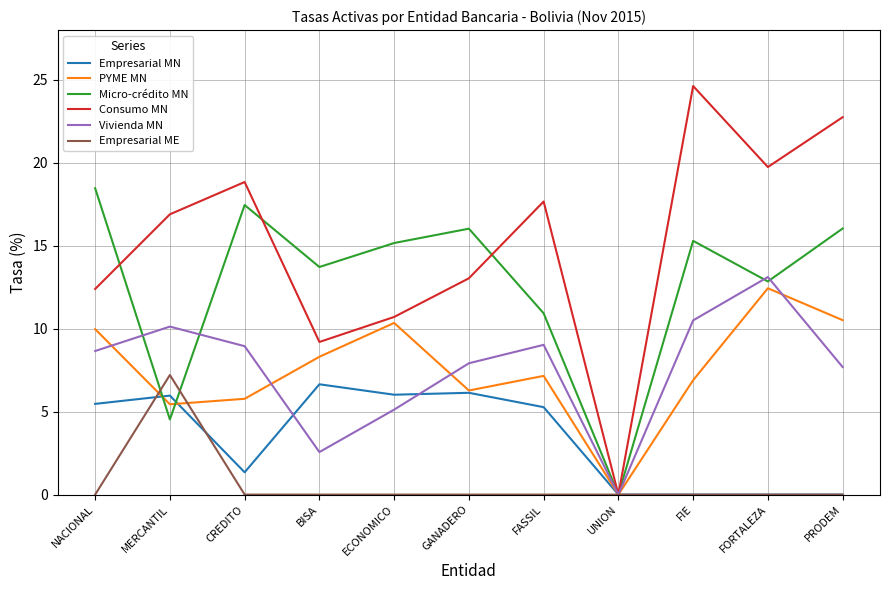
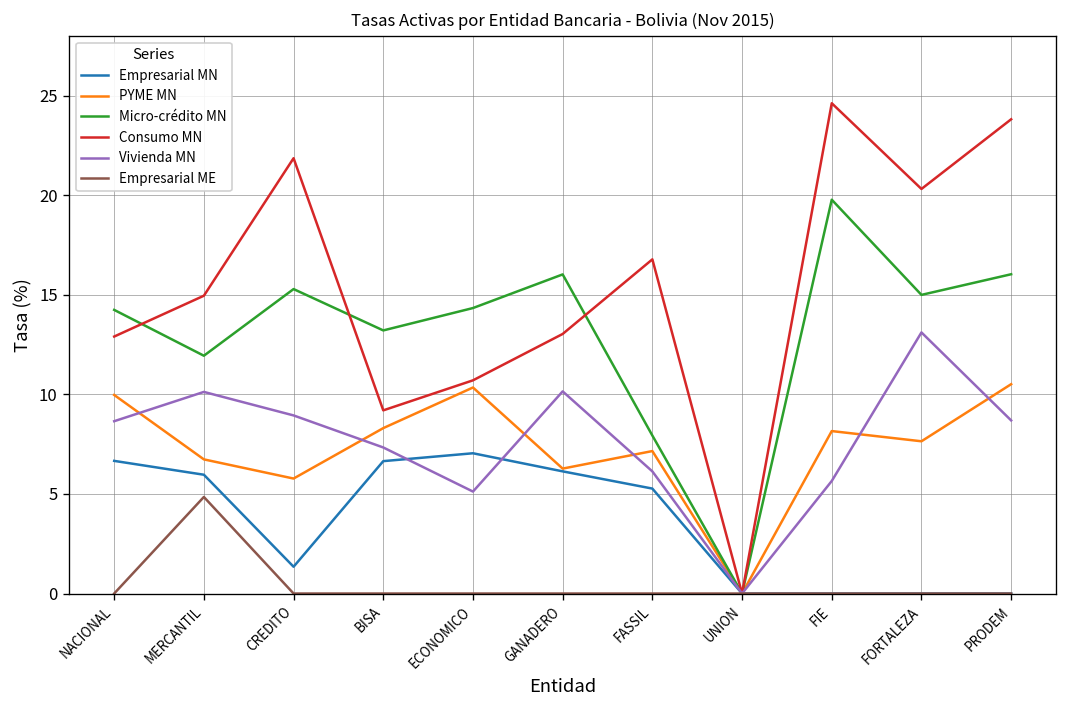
  {
    "Empresarial MN": {
-     "NACIONAL": 5.5,
+     "NACIONAL": 6.7,
      "MERCANTIL": 6.0,
      "CREDITO": 1.3,
      "BISA": 6.6,
-     "ECONOMICO": 6.0,
+     "ECONOMICO": 7.0,
      "FASSIL": 5.3
    },
    "PYME MN": {
      "NACIONAL": 10.0,
-     "MERCANTIL": 5.4,
+     "MERCANTIL": 6.7,
      "CREDITO": 5.8,
      "BISA": 8.3,
      "ECONOMICO": 10.3,
      "FASSIL": 7.2,
-     "FIE": 6.9,
-     "FORTALEZA": 12.4,
+     "FIE": 8.2,
+     "FORTALEZA": 7.6,
      "PRODEM": 10.5
    },
    "Micro-crédito MN": {
-     "NACIONAL": 18.5,
-     "MERCANTIL": 4.5,
-     "CREDITO": 17.5,
-     "BISA": 13.7,
-     "ECONOMICO": 15.2,
+     "NACIONAL": 14.2,
+     "MERCANTIL": 11.9,
+     "CREDITO": 15.3,
+     "BISA": 13.2,
+     "ECONOMICO": 14.3,
      "GANADERO": 16.0,
-     "FASSIL": 10.9,
-     "FIE": 15.3,
-     "FORTALEZA": 12.8,
+     "FASSIL": 7.9,
+     "FIE": 19.8,
+     "FORTALEZA": 15.0,
      "PRODEM": 16.0
    },
    "Consumo MN": {
-     "NACIONAL": 12.4,
-     "MERCANTIL": 16.9,
-     "CREDITO": 18.8,
+     "NACIONAL": 12.9,
+     "MERCANTIL": 15.0,
+     "CREDITO": 21.9,
      "BISA": 9.2,
      "ECONOMICO": 10.7,
      "GANADERO": 13.0,
-     "FASSIL": 17.7,
+     "FASSIL": 16.8,
      "FIE": 24.6,
-     "FORTALEZA": 19.7,
-     "PRODEM": 22.7
+     "FORTALEZA": 20.3,
+     "PRODEM": 23.8
    },
    "Vivienda MN": {
      "NACIONAL": 8.7,
      "MERCANTIL": 10.1,
      "CREDITO": 8.9,
-     "BISA": 2.6,
+     "BISA": 7.3,
      "ECONOMICO": 5.1,
-     "GANADERO": 7.9,
-     "FASSIL": 9.0,
-     "FIE": 10.5,
+     "GANADERO": 10.2,
+     "FASSIL": 6.1,
+     "FIE": 5.7,
      "FORTALEZA": 13.1,
-     "PRODEM": 7.7
+     "PRODEM": 8.7
    },
    "Empresarial ME": {
      "NACIONAL": 0.0,
-     "MERCANTIL": 7.2,
+     "MERCANTIL": 4.9,
      "CREDITO": 0.0,
      "BISA": 0.0,
      "ECONOMICO": 0.0,
      "GANADERO": 0.0,
      "FASSIL": 0.0
    }
  }
